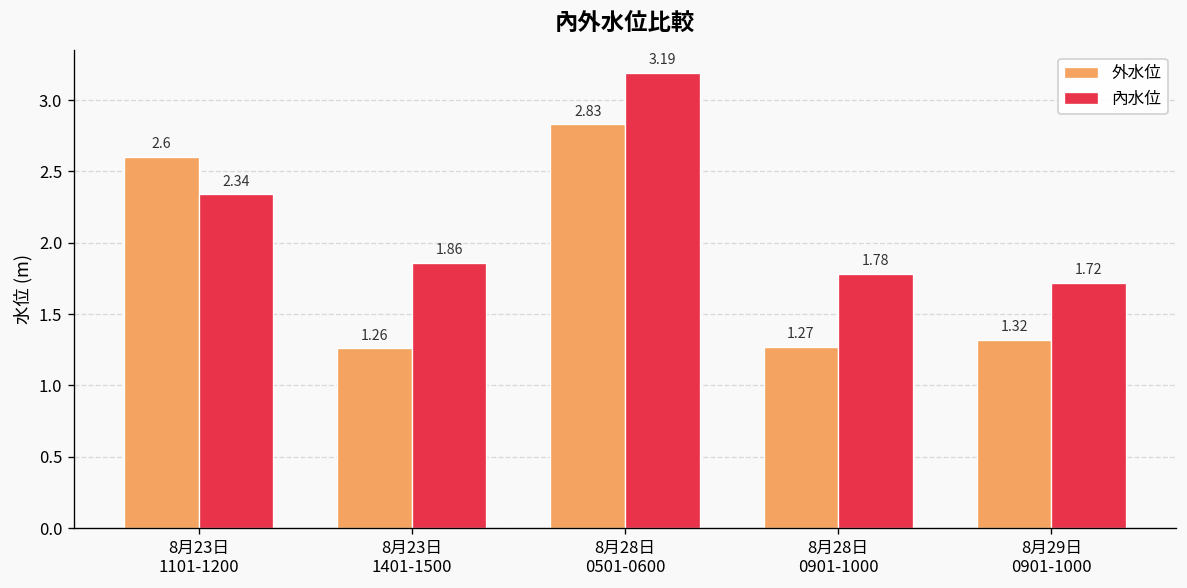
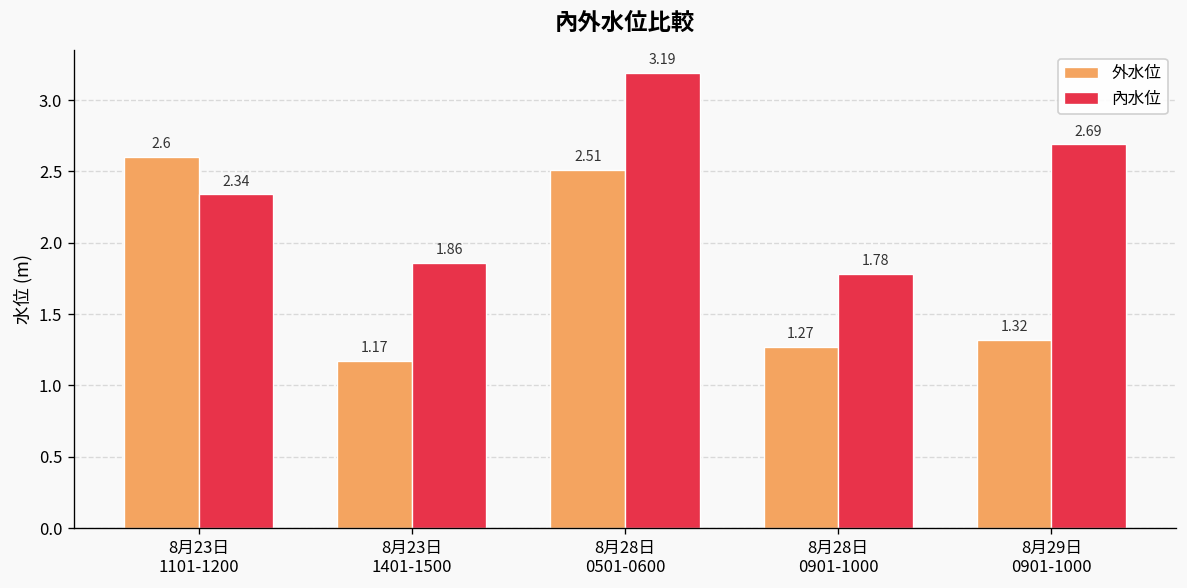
  {
    "外水位": {
      "8月23日 1101-1200": 2.6,
-     "8月23日 1401-1500": 1.26,
-     "8月28日 0501-0600": 2.83,
+     "8月23日 1401-1500": 1.17,
+     "8月28日 0501-0600": 2.51,
      "8月28日 0901-1000": 1.27,
      "8月29日 0901-1000": 1.32
    },
    "內水位": {
      "8月23日 1101-1200": 2.34,
      "8月23日 1401-1500": 1.86,
      "8月28日 0501-0600": 3.19,
      "8月28日 0901-1000": 1.78,
-     "8月29日 0901-1000": 1.72
+     "8月29日 0901-1000": 2.69
    }
  }
